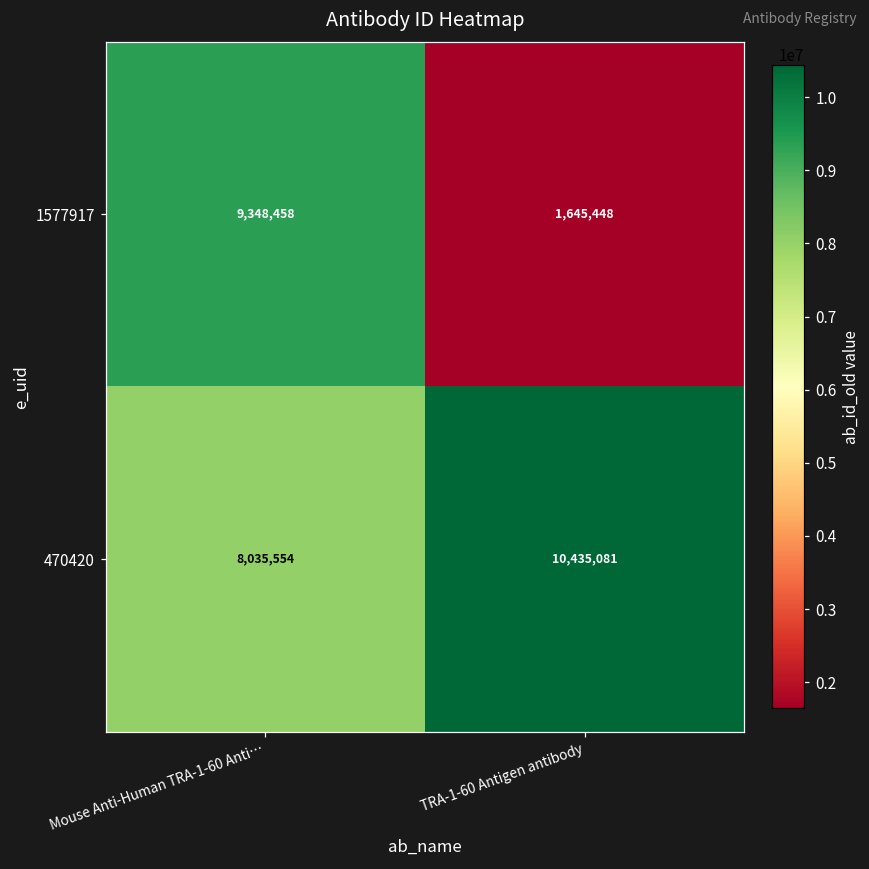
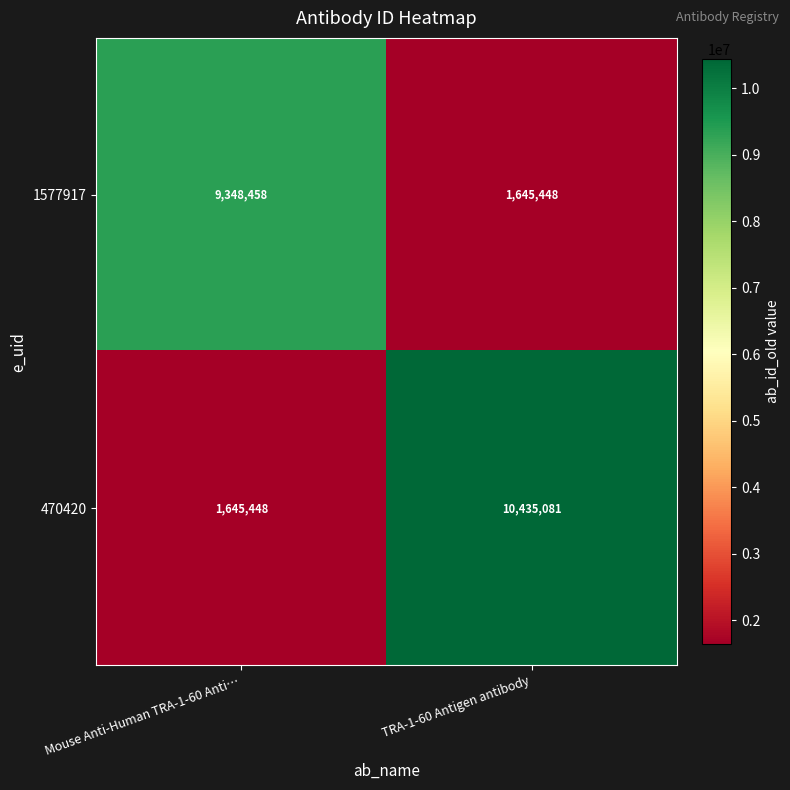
  {
    "1577917": {
      "Mouse Anti-Human TRA-1-60 Anti…": "9,348,458",
      "TRA-1-60 Antigen antibody": "1,645,448"
    },
    "470420": {
-     "Mouse Anti-Human TRA-1-60 Anti…": "8,035,554",
+     "Mouse Anti-Human TRA-1-60 Anti…": "1,645,448",
      "TRA-1-60 Antigen antibody": "10,435,081"
    }
  }
